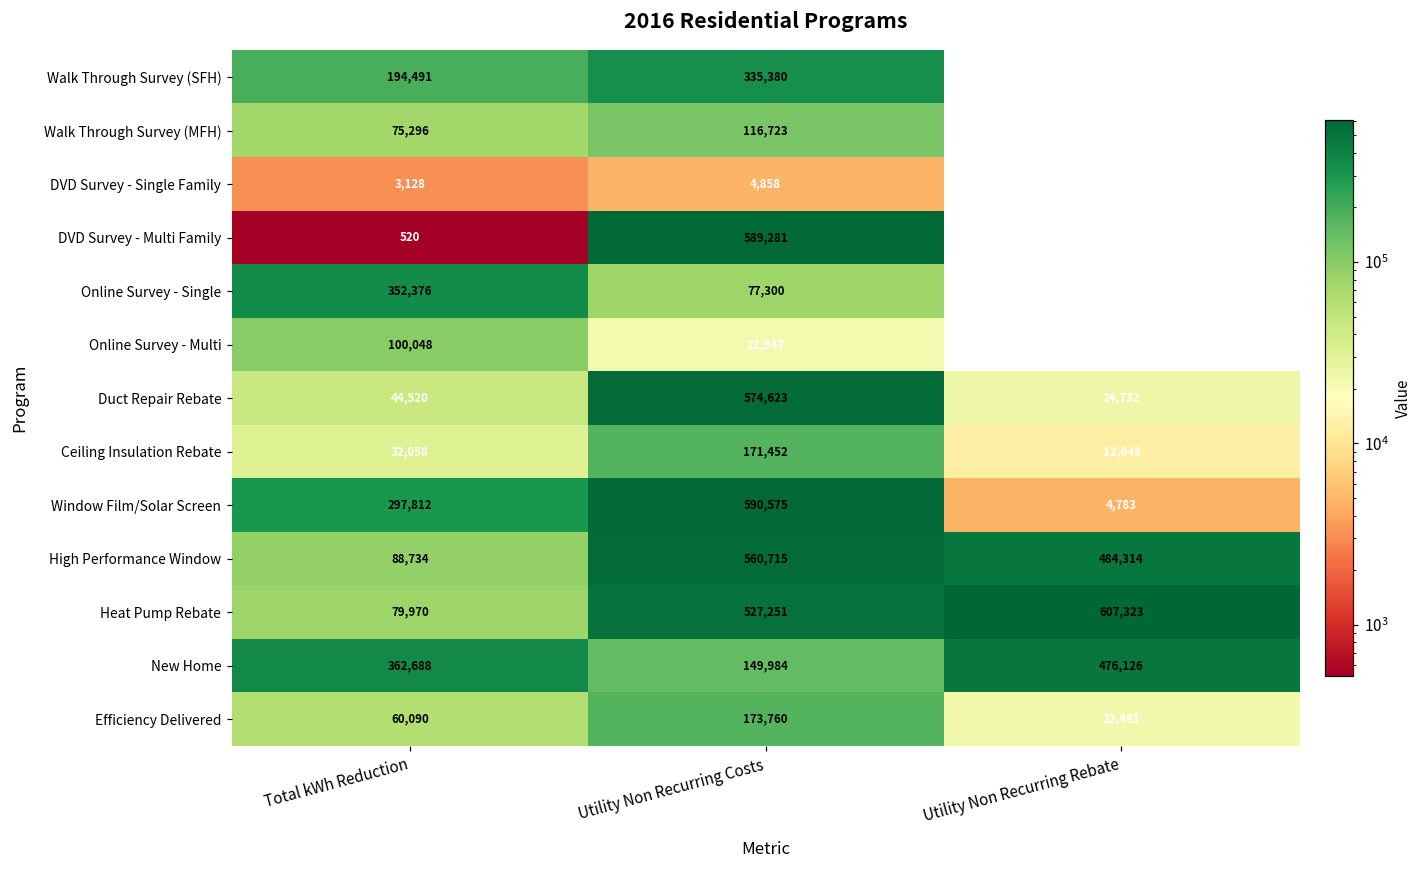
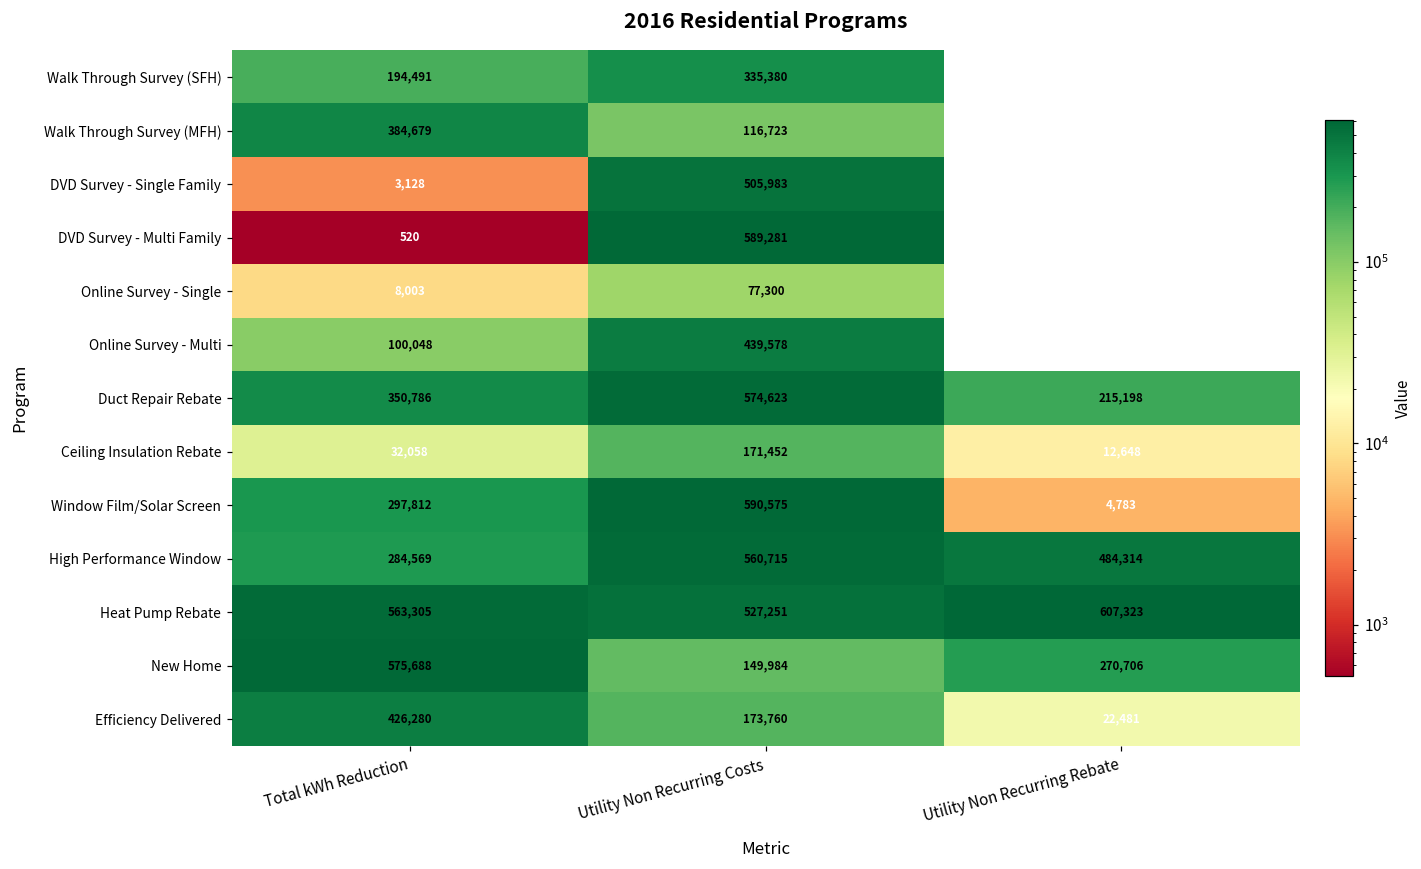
  {
    "Walk Through Survey (SFH)": {
      "Total kWh Reduction": "194,491",
      "Utility Non Recurring Costs": "335,380"
    },
    "Walk Through Survey (MFH)": {
-     "Total kWh Reduction": "75,296",
+     "Total kWh Reduction": "384,679",
      "Utility Non Recurring Costs": "116,723"
    },
    "DVD Survey - Single Family": {
      "Total kWh Reduction": "3,128",
-     "Utility Non Recurring Costs": "4,858"
+     "Utility Non Recurring Costs": "505,983"
    },
    "DVD Survey - Multi Family": {
      "Total kWh Reduction": "520",
      "Utility Non Recurring Costs": "589,281"
    },
    "Online Survey - Single": {
-     "Total kWh Reduction": "352,376",
+     "Total kWh Reduction": "8,003",
      "Utility Non Recurring Costs": "77,300"
    },
    "Online Survey - Multi": {
      "Total kWh Reduction": "100,048",
-     "Utility Non Recurring Costs": "21,947"
+     "Utility Non Recurring Costs": "439,578"
    },
    "Duct Repair Rebate": {
-     "Total kWh Reduction": "44,520",
+     "Total kWh Reduction": "350,786",
      "Utility Non Recurring Costs": "574,623",
-     "Utility Non Recurring Rebate": "24,732"
+     "Utility Non Recurring Rebate": "215,198"
    },
    "Ceiling Insulation Rebate": {
      "Total kWh Reduction": "32,058",
      "Utility Non Recurring Costs": "171,452",
      "Utility Non Recurring Rebate": "12,648"
    },
    "Window Film/Solar Screen": {
      "Total kWh Reduction": "297,812",
      "Utility Non Recurring Costs": "590,575",
      "Utility Non Recurring Rebate": "4,783"
    },
    "High Performance Window": {
-     "Total kWh Reduction": "88,734",
+     "Total kWh Reduction": "284,569",
      "Utility Non Recurring Costs": "560,715",
      "Utility Non Recurring Rebate": "484,314"
    },
    "Heat Pump Rebate": {
-     "Total kWh Reduction": "79,970",
+     "Total kWh Reduction": "563,305",
      "Utility Non Recurring Costs": "527,251",
      "Utility Non Recurring Rebate": "607,323"
    },
    "New Home": {
-     "Total kWh Reduction": "362,688",
+     "Total kWh Reduction": "575,688",
      "Utility Non Recurring Costs": "149,984",
-     "Utility Non Recurring Rebate": "476,126"
+     "Utility Non Recurring Rebate": "270,706"
    },
    "Efficiency Delivered": {
-     "Total kWh Reduction": "60,090",
+     "Total kWh Reduction": "426,280",
      "Utility Non Recurring Costs": "173,760",
      "Utility Non Recurring Rebate": "22,481"
    }
  }
